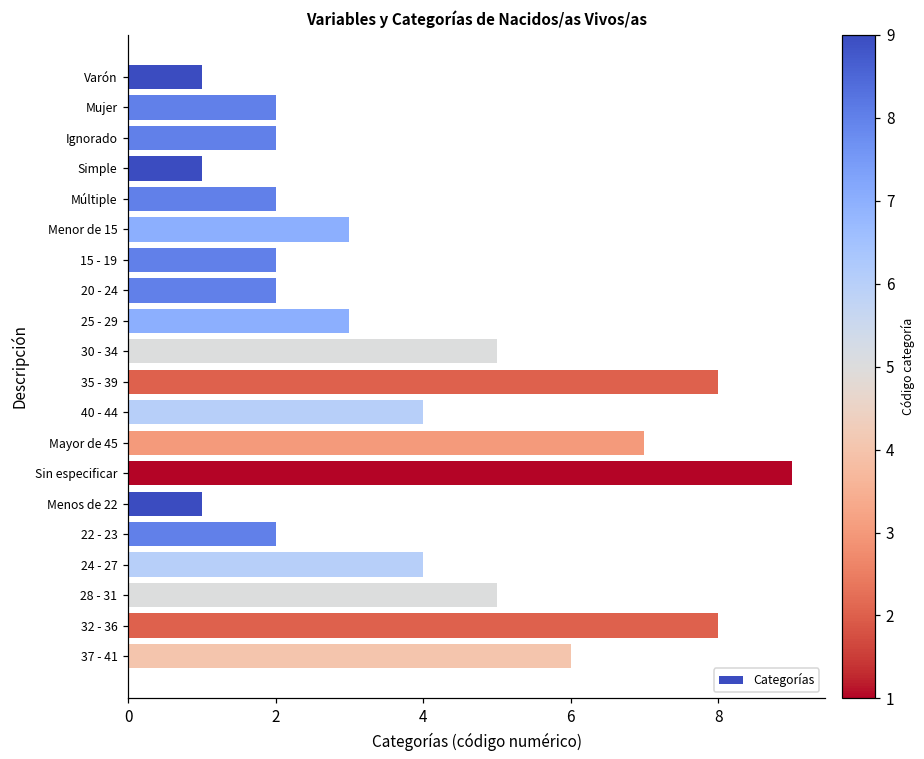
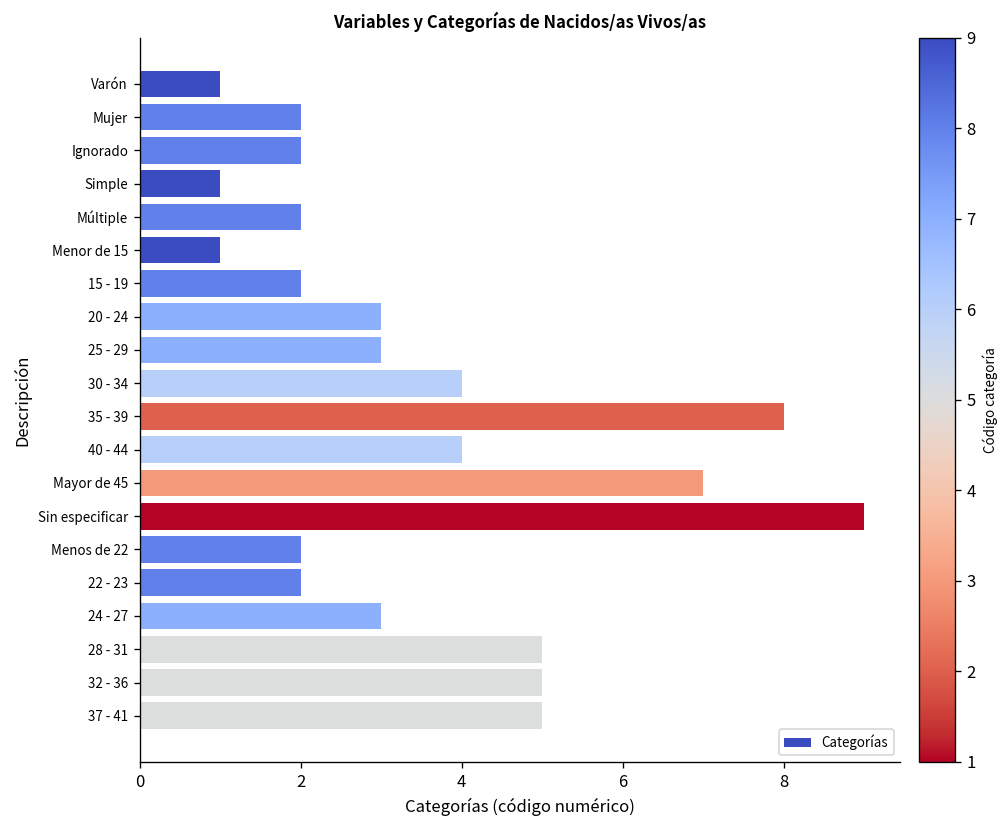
  {
    "Varón": 1,
    "Mujer": 2,
    "Ignorado": 2,
    "Simple": 1,
    "Múltiple": 2,
-   "Menor de 15": 3,
+   "Menor de 15": 1,
    "15 - 19": 2,
-   "20 - 24": 2,
+   "20 - 24": 3,
    "25 - 29": 3,
-   "30 - 34": 5,
+   "30 - 34": 4,
    "35 - 39": 8,
    "40 - 44": 4,
    "Mayor de 45": 7,
    "Sin especificar": 9,
-   "Menos de 22": 1,
+   "Menos de 22": 2,
    "22 - 23": 2,
-   "24 - 27": 4,
+   "24 - 27": 3,
    "28 - 31": 5,
-   "32 - 36": 8,
-   "37 - 41": 6
+   "32 - 36": 5,
+   "37 - 41": 5
  }
